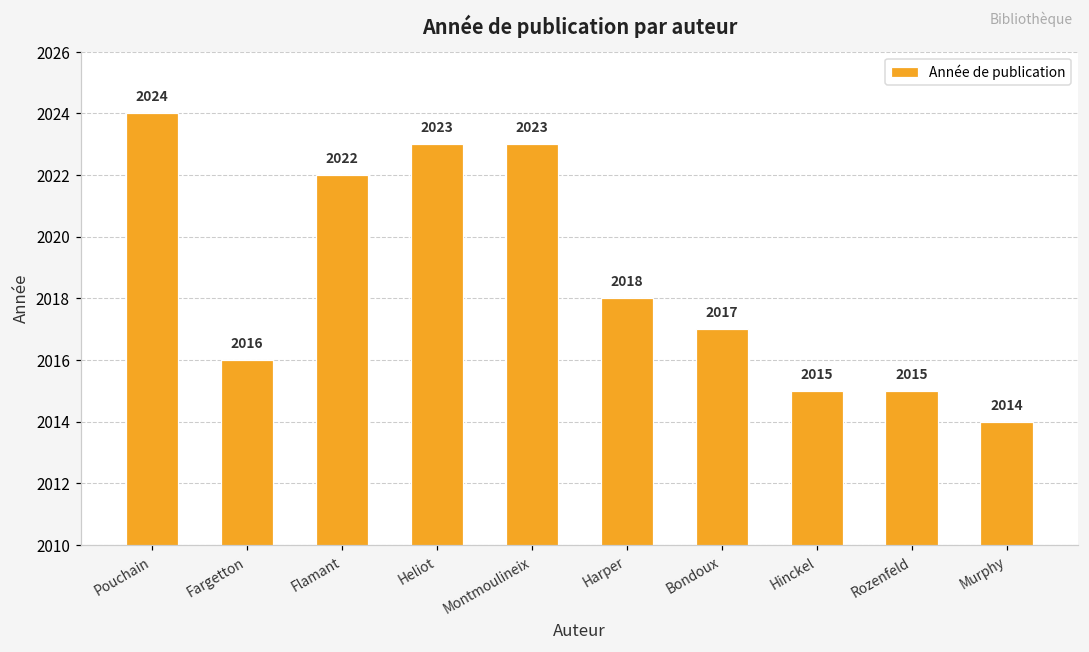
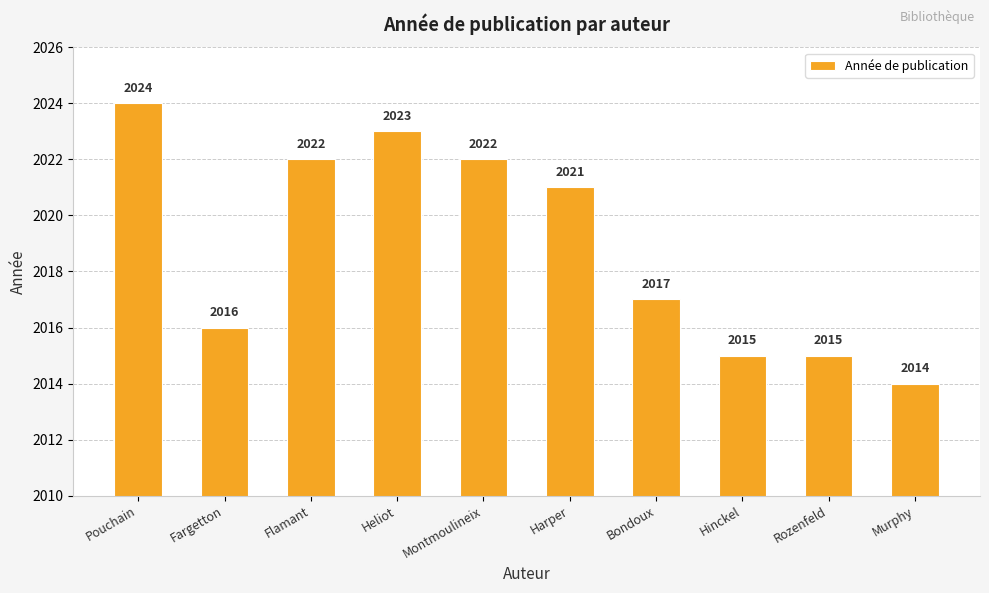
  {
    "Pouchain": 2024,
    "Fargetton": 2016,
    "Flamant": 2022,
    "Heliot": 2023,
-   "Montmoulineix": 2023,
-   "Harper": 2018,
+   "Montmoulineix": 2022,
+   "Harper": 2021,
    "Bondoux": 2017,
    "Hinckel": 2015,
    "Rozenfeld": 2015,
    "Murphy": 2014
  }
